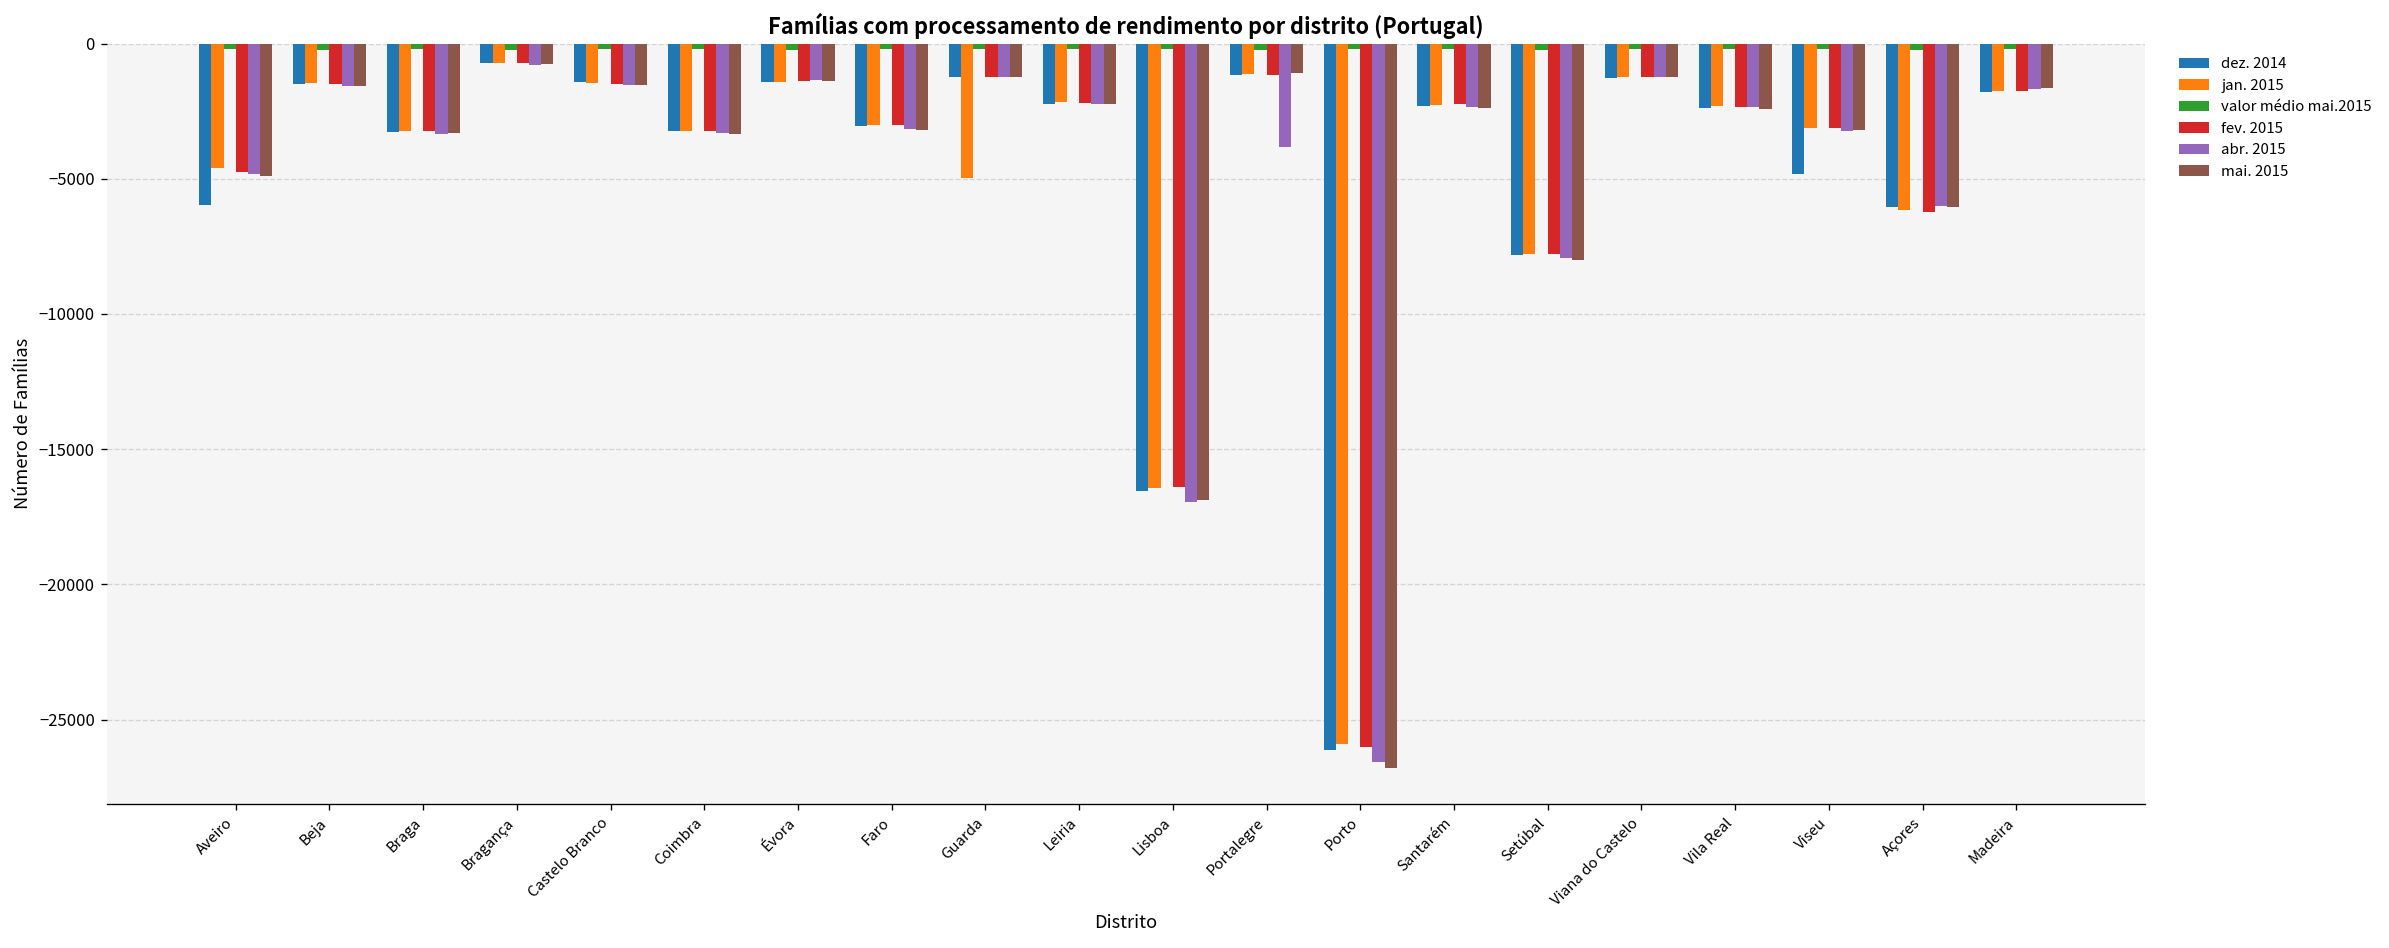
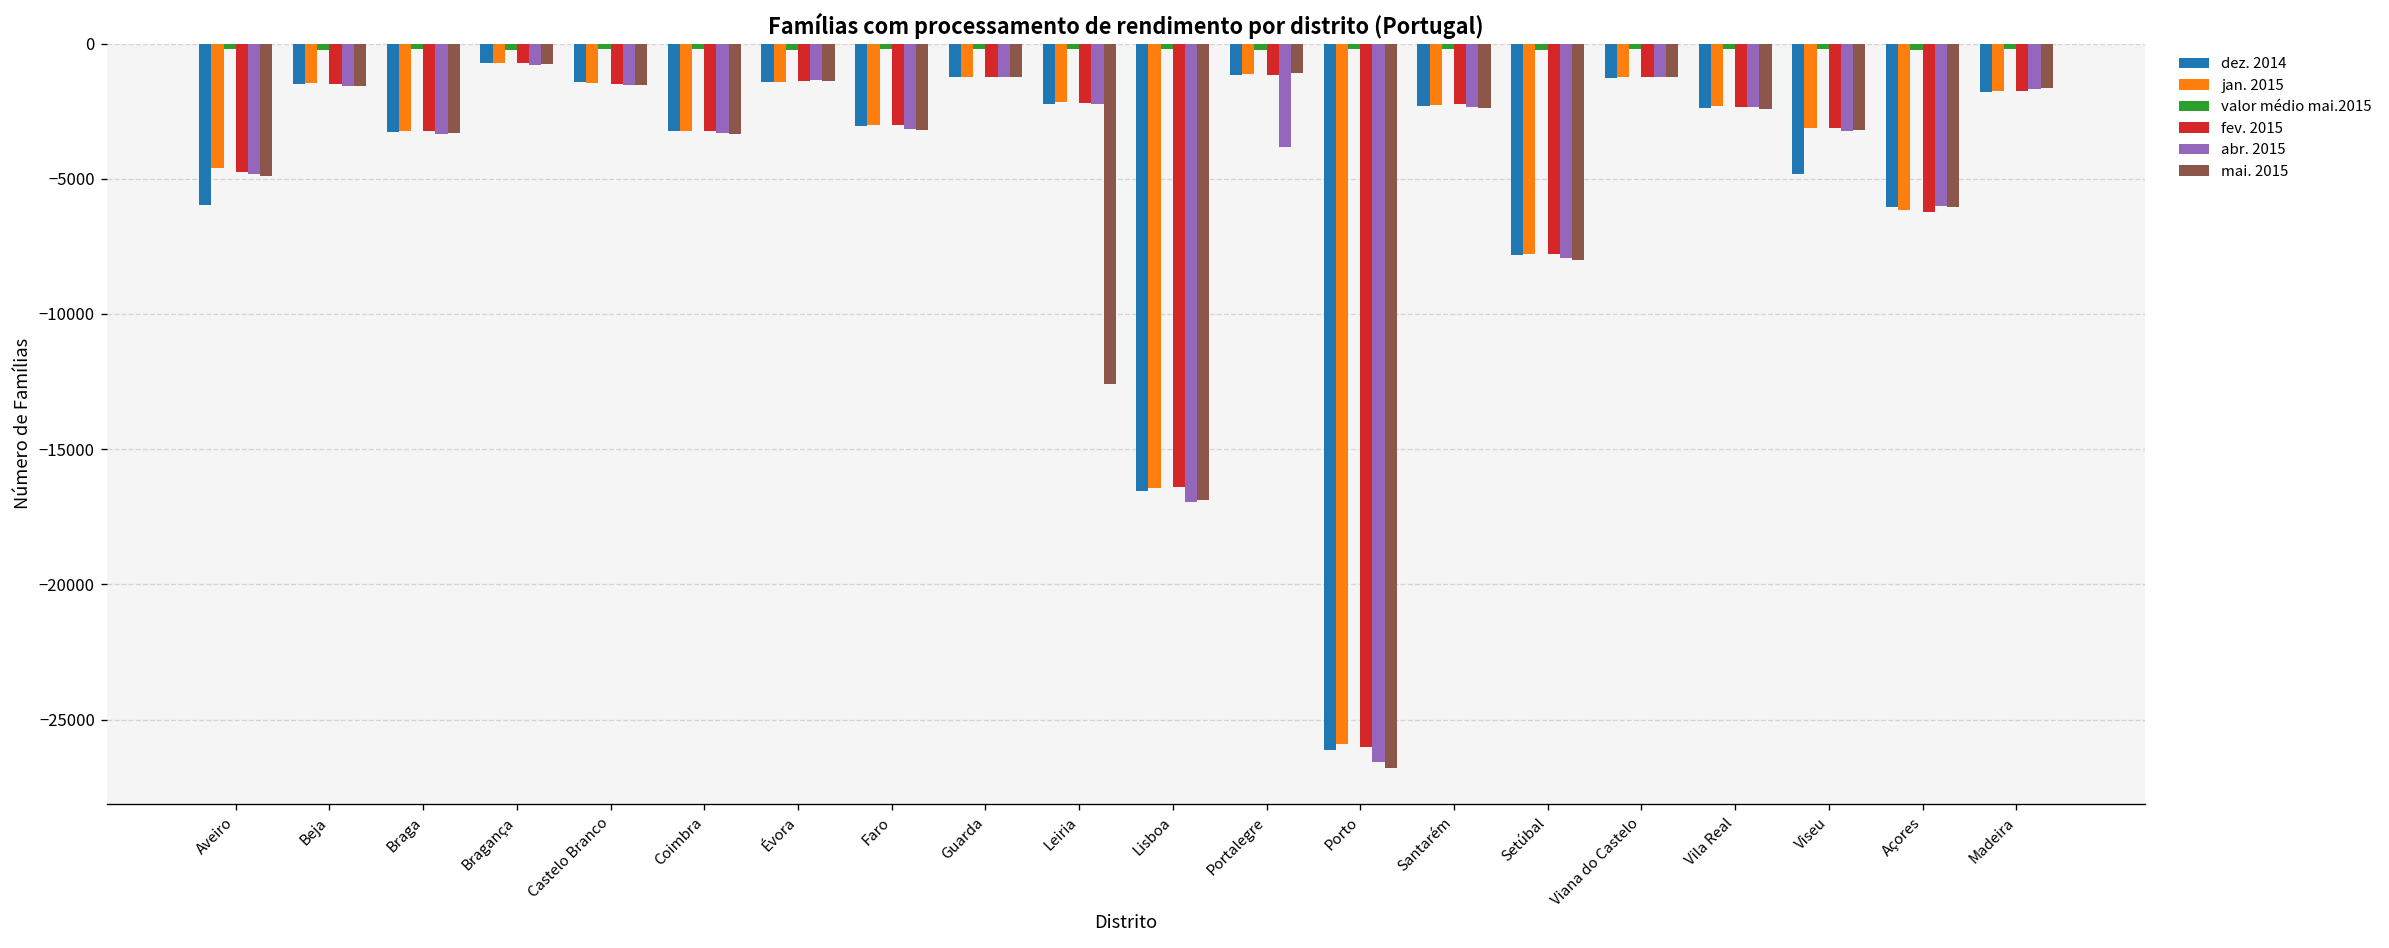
  {
    "dez. 2014": {
      "Aveiro": -6000,
      "Beja": -1500,
      "Braga": -3300,
      "Bragança": -700,
      "Castelo Branco": -1400,
      "Coimbra": -3200,
      "Évora": -1400,
      "Faro": -3000,
      "Guarda": -1200,
      "Leiria": -2200,
      "Lisboa": -16600,
      "Portalegre": -1200,
      "Porto": -26100,
      "Santarém": -2300,
      "Setúbal": -7800,
      "Viana do Castelo": -1300,
      "Vila Real": -2400,
      "Viseu": -4800,
      "Açores": -6100,
      "Madeira": -1800
    },
    "jan. 2015": {
      "Aveiro": -4600,
      "Beja": -1500,
      "Braga": -3200,
      "Bragança": -700,
      "Castelo Branco": -1500,
      "Coimbra": -3200,
      "Évora": -1400,
      "Faro": -3000,
-     "Guarda": -5000,
+     "Guarda": -1200,
      "Leiria": -2200,
      "Lisboa": -16400,
      "Portalegre": -1100,
      "Porto": -25900,
      "Santarém": -2300,
      "Setúbal": -7800,
      "Viana do Castelo": -1200,
      "Vila Real": -2300,
      "Viseu": -3100,
      "Açores": -6100,
      "Madeira": -1800
    },
    "valor médio mai.2015": {
      "Aveiro": -200,
      "Beja": -300,
      "Braga": -200,
      "Bragança": -200,
      "Castelo Branco": -200,
      "Coimbra": -200,
      "Évora": -200,
      "Faro": -200,
      "Guarda": -200,
      "Leiria": -200,
      "Lisboa": -200,
      "Portalegre": -200,
      "Porto": -200,
      "Santarém": -200,
      "Setúbal": -200,
      "Viana do Castelo": -200,
      "Vila Real": -200,
      "Viseu": -200,
      "Açores": -200,
      "Madeira": -200
    },
    "fev. 2015": {
      "Aveiro": -4800,
      "Beja": -1500,
      "Braga": -3200,
      "Bragança": -700,
      "Castelo Branco": -1500,
      "Coimbra": -3200,
      "Évora": -1400,
      "Faro": -3000,
      "Guarda": -1200,
      "Leiria": -2200,
      "Lisboa": -16400,
      "Portalegre": -1100,
      "Porto": -26000,
      "Santarém": -2200,
      "Setúbal": -7800,
      "Viana do Castelo": -1200,
      "Vila Real": -2300,
      "Viseu": -3100,
      "Açores": -6200,
      "Madeira": -1800
    },
    "abr. 2015": {
      "Aveiro": -4800,
      "Beja": -1600,
      "Braga": -3300,
      "Bragança": -800,
      "Castelo Branco": -1500,
      "Coimbra": -3300,
      "Évora": -1400,
      "Faro": -3200,
      "Guarda": -1200,
      "Leiria": -2300,
      "Lisboa": -17000,
      "Portalegre": -3800,
      "Porto": -26600,
      "Santarém": -2300,
      "Setúbal": -7900,
      "Viana do Castelo": -1200,
      "Vila Real": -2400,
      "Viseu": -3200,
      "Açores": -6000,
      "Madeira": -1700
    },
    "mai. 2015": {
      "Aveiro": -4900,
      "Beja": -1600,
      "Braga": -3300,
      "Bragança": -800,
      "Castelo Branco": -1500,
      "Coimbra": -3300,
      "Évora": -1400,
      "Faro": -3200,
      "Guarda": -1200,
-     "Leiria": -2200,
+     "Leiria": -12600,
      "Lisboa": -16900,
      "Portalegre": -1100,
      "Porto": -26800,
      "Santarém": -2400,
      "Setúbal": -8000,
      "Viana do Castelo": -1300,
      "Vila Real": -2400,
      "Viseu": -3200,
      "Açores": -6000,
      "Madeira": -1600
    }
  }
